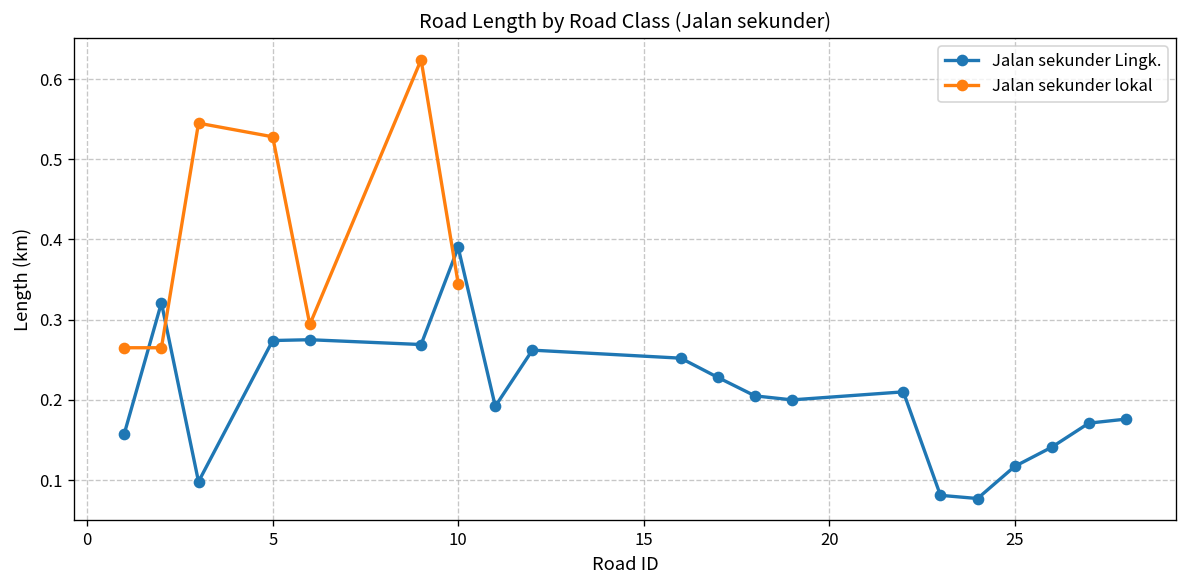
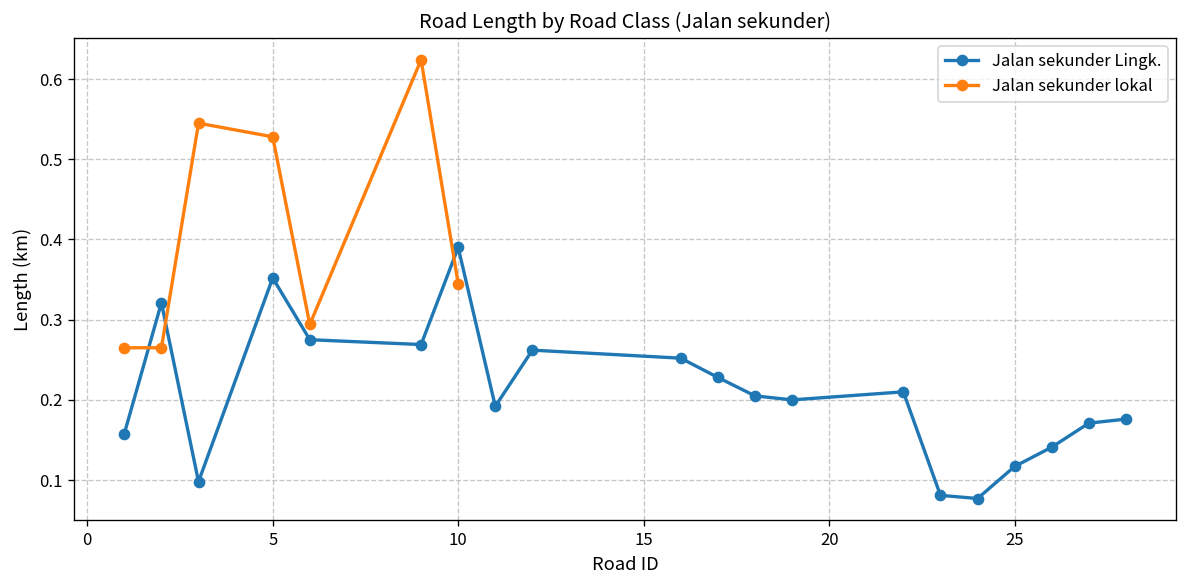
  {
    "Jalan sekunder Lingk.": {
-     "5": 0.27,
+     "5": 0.35,
      "10": 0.39,
      "25": 0.12
    },
    "Jalan sekunder lokal": {
      "5": 0.53,
      "10": 0.35
    }
  }
